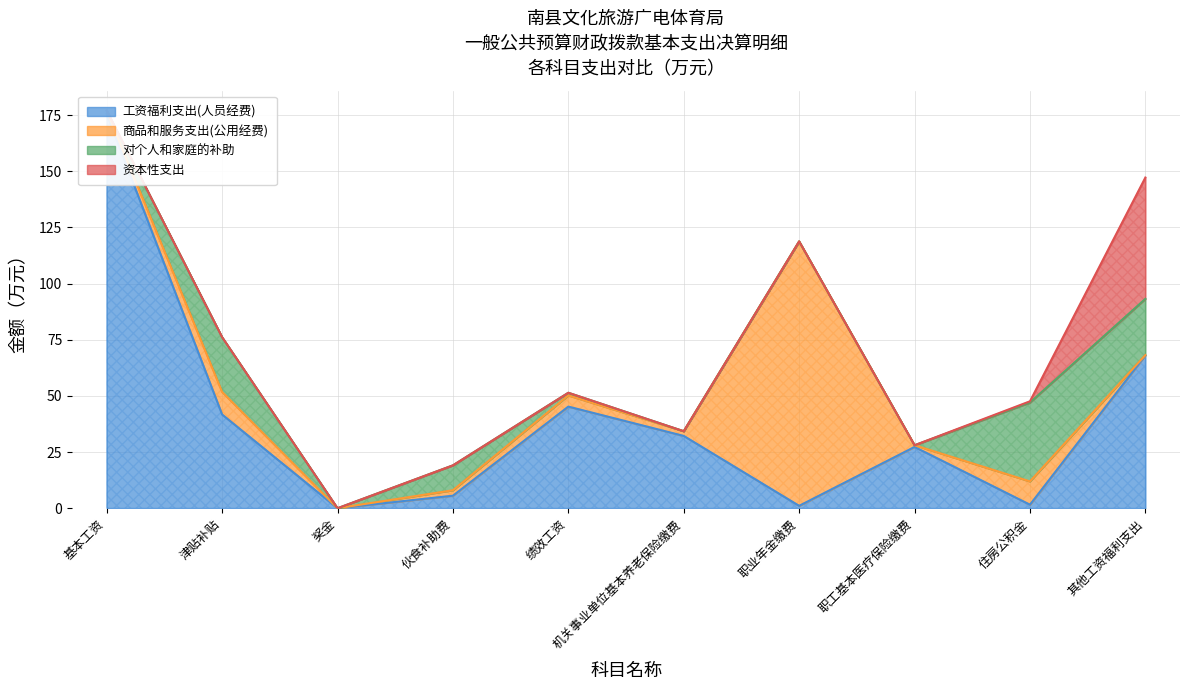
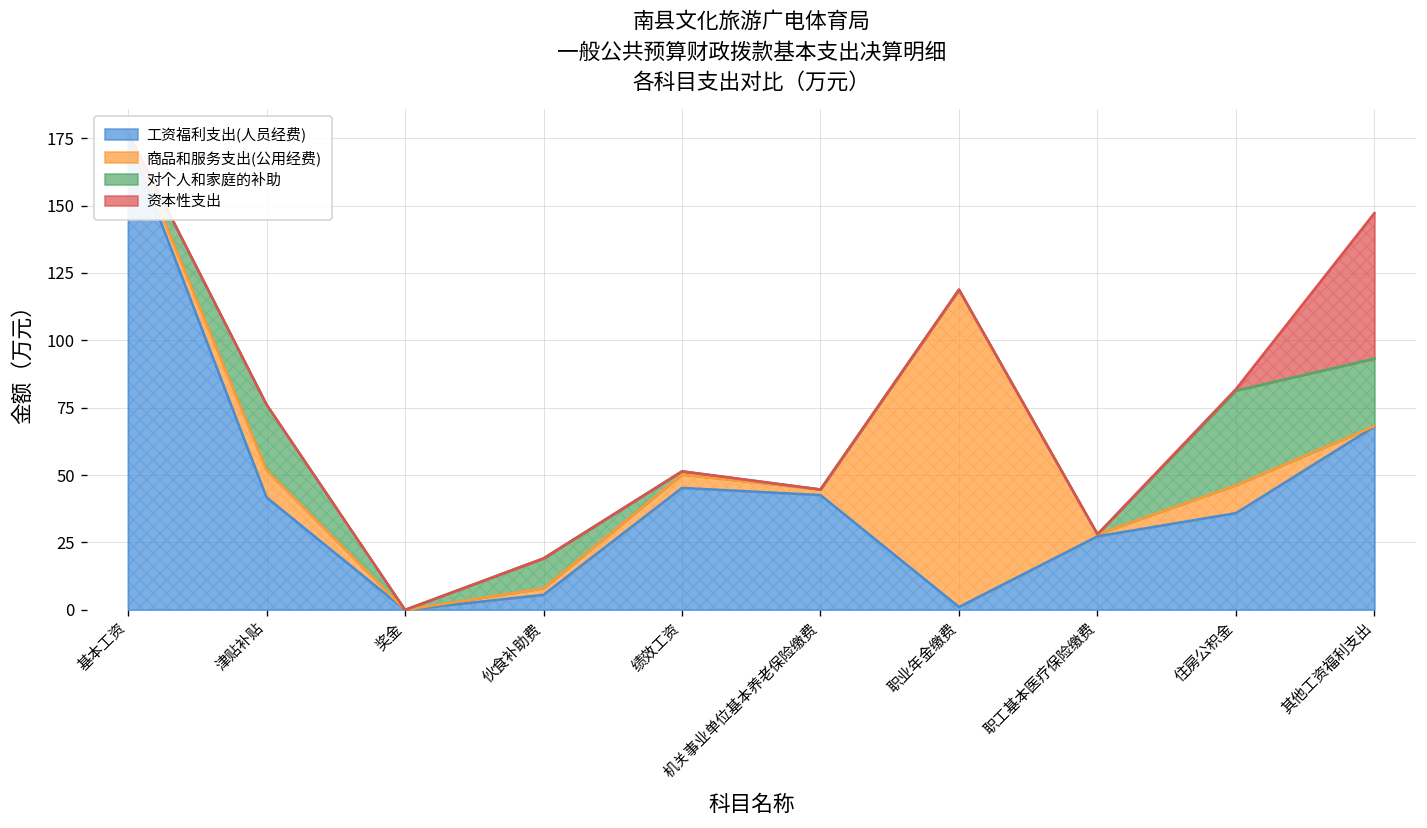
  {
    "工资福利支出(人员经费)": {
      "津贴补贴": 42,
      "伙食补助费": 6,
      "绩效工资": 45,
-     "机关事业单位基本养老保险缴费": 32,
+     "机关事业单位基本养老保险缴费": 43,
      "职业年金缴费": 1,
-     "住房公积金": 2
+     "住房公积金": 36
    },
    "商品和服务支出(公用经费)": {
      "津贴补贴": 52,
      "伙食补助费": 8,
      "绩效工资": 50
    },
    "对个人和家庭的补助": {
      "其他工资福利支出": 93
    },
    "资本性支出": {
      "其他工资福利支出": 54
    }
  }
